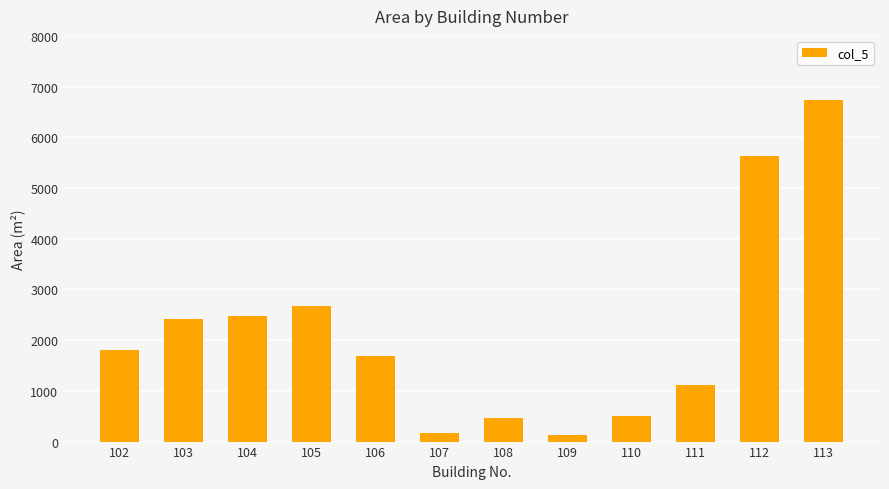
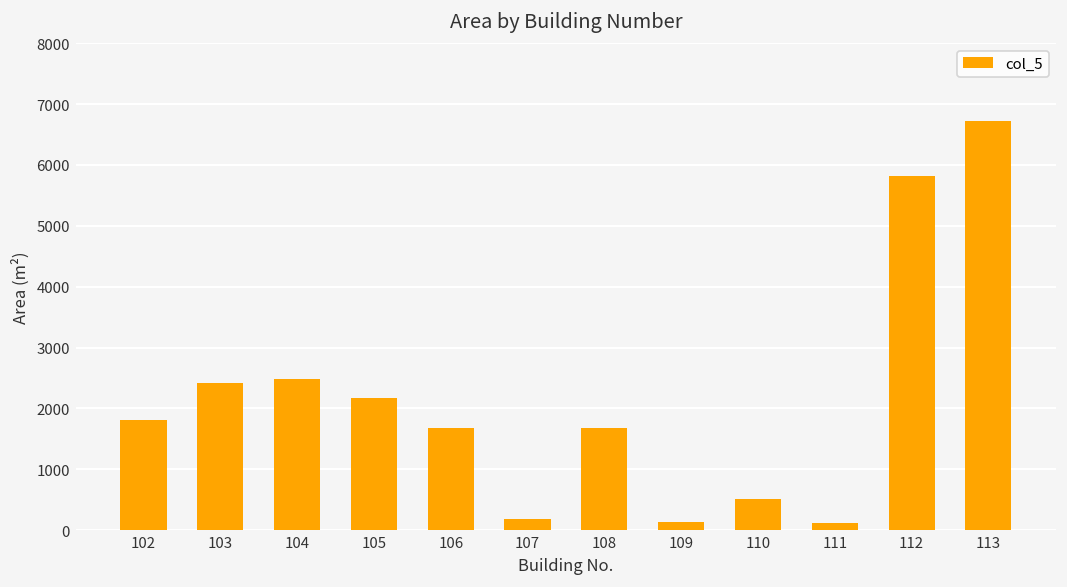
  {
    "102": 1800,
    "103": 2400,
    "104": 2500,
-   "105": 2700,
+   "105": 2200,
    "106": 1700,
    "107": 200,
-   "108": 500,
+   "108": 1700,
    "109": 100,
    "110": 500,
-   "111": 1100,
-   "112": 5600,
+   "111": 100,
+   "112": 5800,
    "113": 6700
  }
